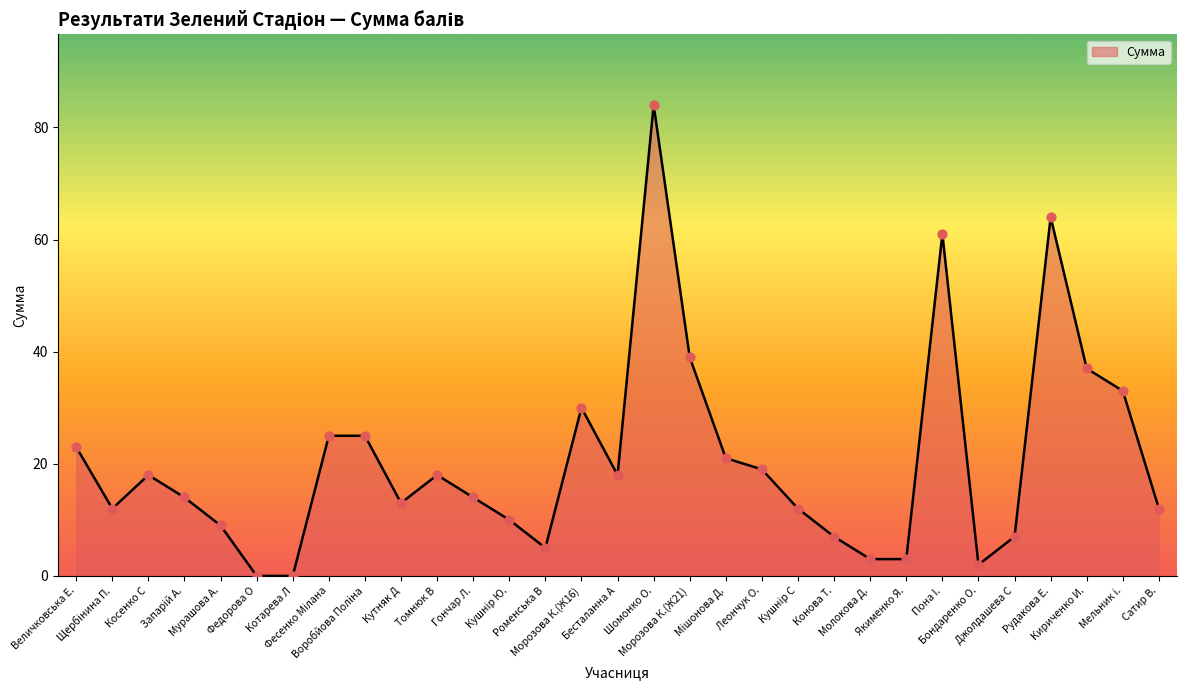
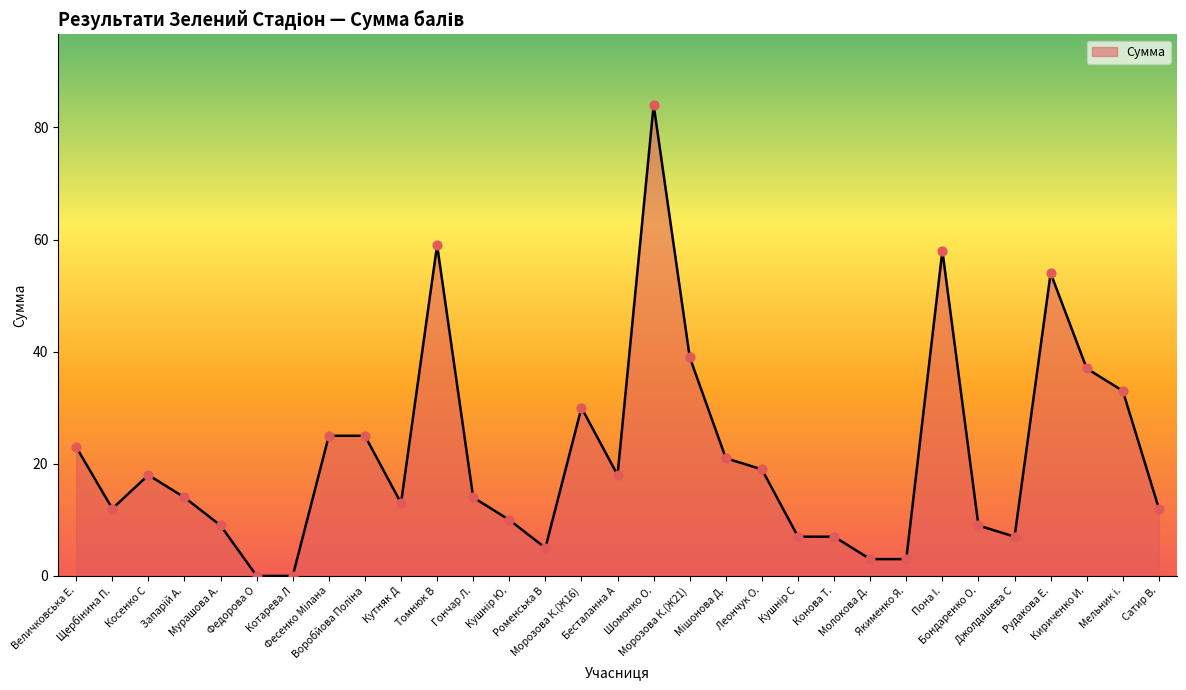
  {
    "Величковська Е.": 23,
    "Щербінина П.": 12,
    "Косенко С": 18,
    "Запарій А.": 14,
    "Мурашова А.": 9,
    "Федорова О": 0,
    "Котарева Л": 0,
    "Фесенко Мілана": 25,
    "Воробйова Поліна": 25,
    "Кутняк Д": 13,
-   "Томнюк В": 18,
+   "Томнюк В": 59,
    "Гончар Л.": 14,
    "Кушнір Ю.": 10,
    "Роменська В": 5,
    "Морозова К.(Ж16)": 30,
    "Бесталанна А": 18,
    "Шомонко О.": 84,
    "Морозова К.(Ж21)": 39,
    "Мішонова Д.": 21,
    "Леончук О.": 19,
-   "Кушнір С": 12,
+   "Кушнір С": 7,
    "Конова Т.": 7,
    "Молокова Д.": 3,
    "Якименко Я.": 3,
-   "Пона І.": 61,
-   "Бондаренко О.": 2,
+   "Пона І.": 58,
+   "Бондаренко О.": 9,
    "Джолдашева С": 7,
-   "Рудакова Е.": 64,
+   "Рудакова Е.": 54,
    "Кириченко И.": 37,
    "Мельник і.": 33,
    "Сатир В.": 12
  }
